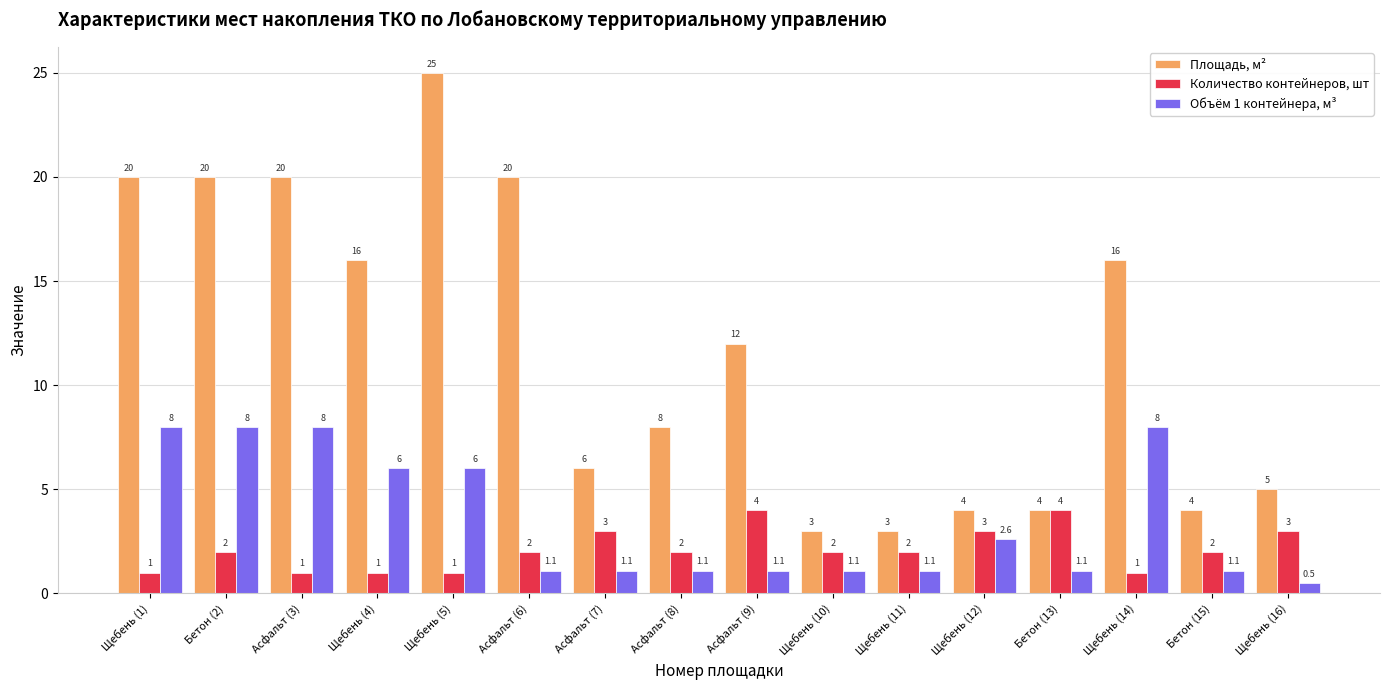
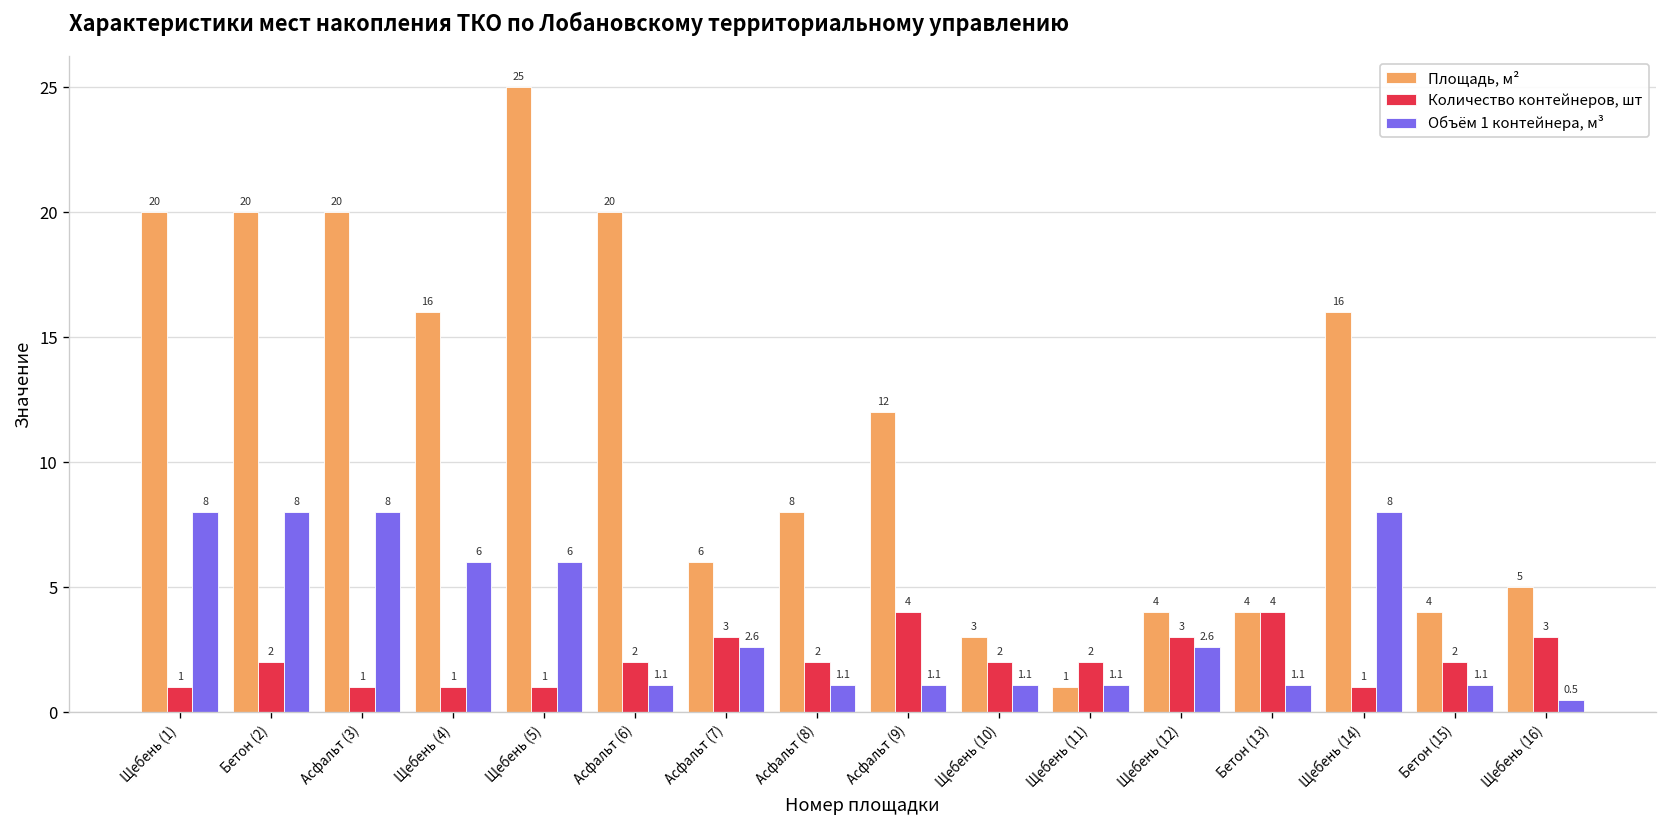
  {
    "Площадь, м²": {
      "Щебень (1)": 20,
      "Бетон (2)": 20,
      "Асфальт (3)": 20,
      "Щебень (4)": 16,
      "Щебень (5)": 25,
      "Асфальт (6)": 20,
      "Асфальт (7)": 6,
      "Асфальт (8)": 8,
      "Асфальт (9)": 12,
      "Щебень (10)": 3,
-     "Щебень (11)": 3,
+     "Щебень (11)": 1,
      "Щебень (12)": 4,
      "Бетон (13)": 4,
      "Щебень (14)": 16,
      "Бетон (15)": 4,
      "Щебень (16)": 5
    },
    "Количество контейнеров, шт": {
      "Щебень (1)": 1,
      "Бетон (2)": 2,
      "Асфальт (3)": 1,
      "Щебень (4)": 1,
      "Щебень (5)": 1,
      "Асфальт (6)": 2,
      "Асфальт (7)": 3,
      "Асфальт (8)": 2,
      "Асфальт (9)": 4,
      "Щебень (10)": 2,
      "Щебень (11)": 2,
      "Щебень (12)": 3,
      "Бетон (13)": 4,
      "Щебень (14)": 1,
      "Бетон (15)": 2,
      "Щебень (16)": 3
    },
    "Объём 1 контейнера, м³": {
      "Щебень (1)": 8,
      "Бетон (2)": 8,
      "Асфальт (3)": 8,
      "Щебень (4)": 6,
      "Щебень (5)": 6,
      "Асфальт (6)": 1.1,
-     "Асфальт (7)": 1.1,
+     "Асфальт (7)": 2.6,
      "Асфальт (8)": 1.1,
      "Асфальт (9)": 1.1,
      "Щебень (10)": 1.1,
      "Щебень (11)": 1.1,
      "Щебень (12)": 2.6,
      "Бетон (13)": 1.1,
      "Щебень (14)": 8,
      "Бетон (15)": 1.1,
      "Щебень (16)": 0.5
    }
  }
